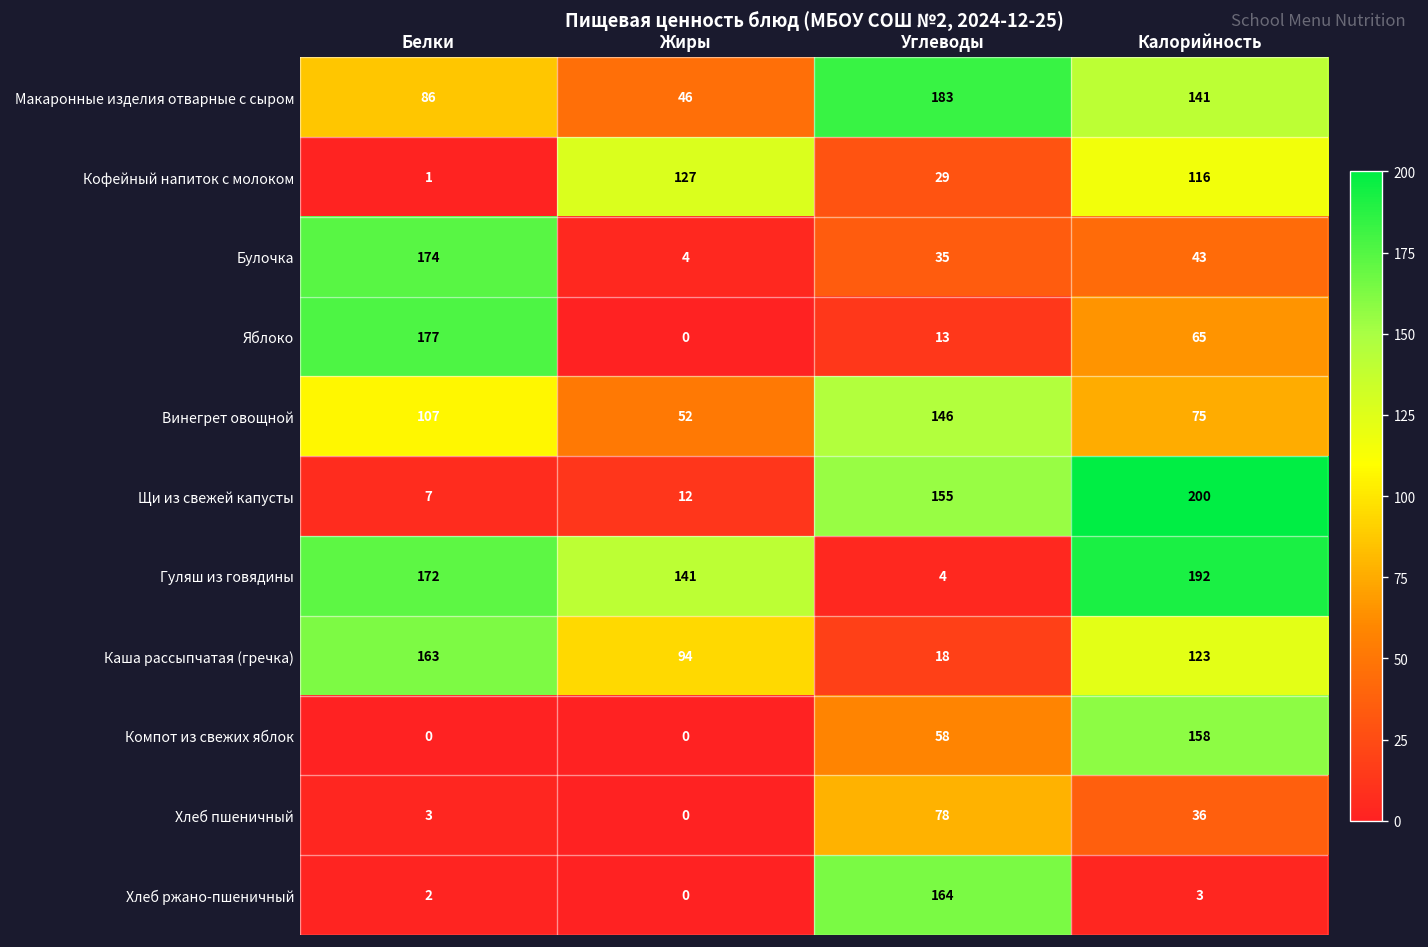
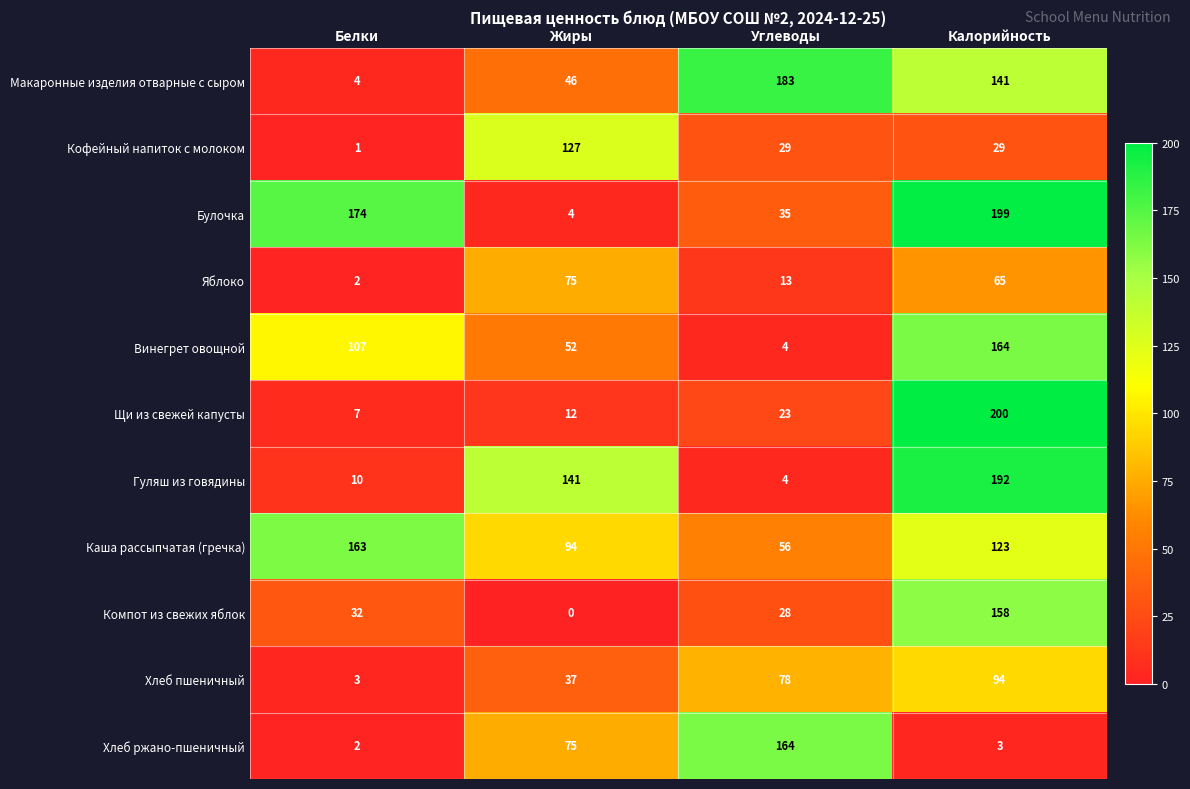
  {
    "Макаронные изделия отварные с сыром": {
-     "Белки": 86,
+     "Белки": 4,
      "Жиры": 46,
      "Углеводы": 183,
      "Калорийность": 141
    },
    "Кофейный напиток с молоком": {
      "Белки": 1,
      "Жиры": 127,
      "Углеводы": 29,
-     "Калорийность": 116
+     "Калорийность": 29
    },
    "Булочка": {
      "Белки": 174,
      "Жиры": 4,
      "Углеводы": 35,
-     "Калорийность": 43
+     "Калорийность": 199
    },
    "Яблоко": {
-     "Белки": 177,
-     "Жиры": 0,
+     "Белки": 2,
+     "Жиры": 75,
      "Углеводы": 13,
      "Калорийность": 65
    },
    "Винегрет овощной": {
      "Белки": 107,
      "Жиры": 52,
-     "Углеводы": 146,
-     "Калорийность": 75
+     "Углеводы": 4,
+     "Калорийность": 164
    },
    "Щи из свежей капусты": {
      "Белки": 7,
      "Жиры": 12,
-     "Углеводы": 155,
+     "Углеводы": 23,
      "Калорийность": 200
    },
    "Гуляш из говядины": {
-     "Белки": 172,
+     "Белки": 10,
      "Жиры": 141,
      "Углеводы": 4,
      "Калорийность": 192
    },
    "Каша рассыпчатая (гречка)": {
      "Белки": 163,
      "Жиры": 94,
-     "Углеводы": 18,
+     "Углеводы": 56,
      "Калорийность": 123
    },
    "Компот из свежих яблок": {
-     "Белки": 0,
+     "Белки": 32,
      "Жиры": 0,
-     "Углеводы": 58,
+     "Углеводы": 28,
      "Калорийность": 158
    },
    "Хлеб пшеничный": {
      "Белки": 3,
-     "Жиры": 0,
+     "Жиры": 37,
      "Углеводы": 78,
-     "Калорийность": 36
+     "Калорийность": 94
    },
    "Хлеб ржано-пшеничный": {
      "Белки": 2,
-     "Жиры": 0,
+     "Жиры": 75,
      "Углеводы": 164,
      "Калорийность": 3
    }
  }
